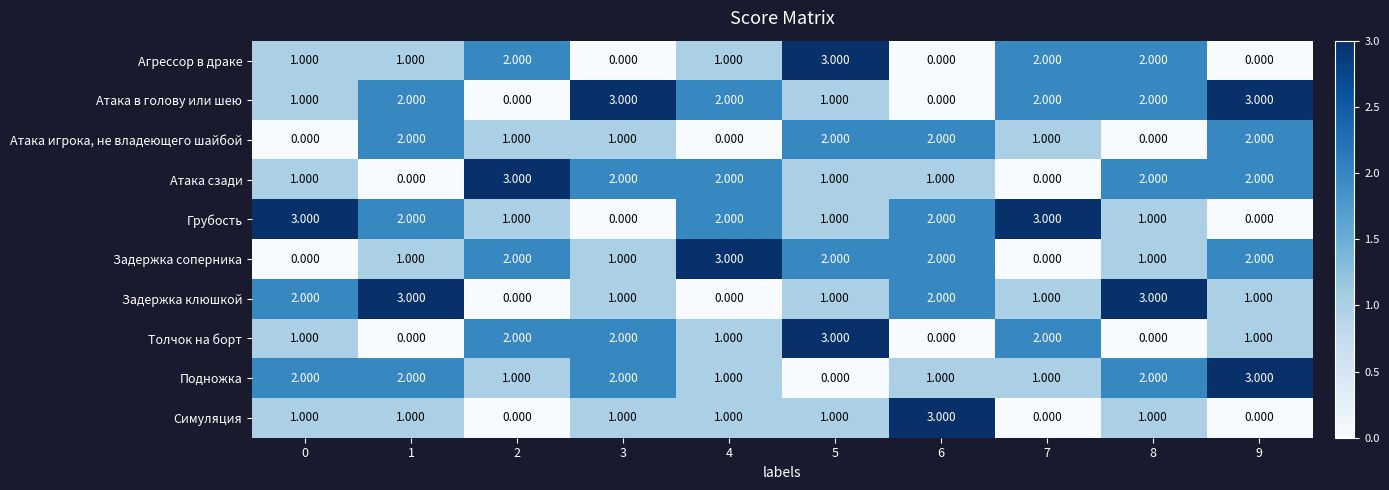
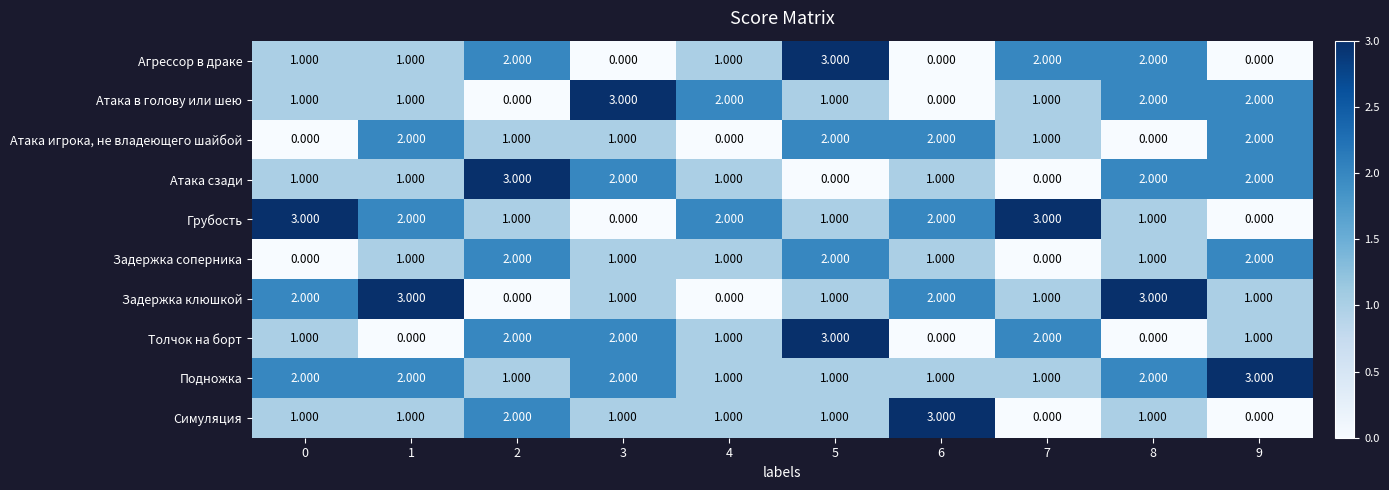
  {
    "Агрессор в драке": {
      "0": 1.000,
      "1": 1.000,
      "2": 2.000,
      "3": 0.000,
      "4": 1.000,
      "5": 3.000,
      "6": 0.000,
      "7": 2.000,
      "8": 2.000,
      "9": 0.000
    },
    "Атака в голову или шею": {
      "0": 1.000,
-     "1": 2.000,
+     "1": 1.000,
      "2": 0.000,
      "3": 3.000,
      "4": 2.000,
      "5": 1.000,
      "6": 0.000,
-     "7": 2.000,
+     "7": 1.000,
      "8": 2.000,
-     "9": 3.000
+     "9": 2.000
    },
    "Атака игрока, не владеющего шайбой": {
      "0": 0.000,
      "1": 2.000,
      "2": 1.000,
      "3": 1.000,
      "4": 0.000,
      "5": 2.000,
      "6": 2.000,
      "7": 1.000,
      "8": 0.000,
      "9": 2.000
    },
    "Атака сзади": {
      "0": 1.000,
-     "1": 0.000,
+     "1": 1.000,
      "2": 3.000,
      "3": 2.000,
-     "4": 2.000,
-     "5": 1.000,
+     "4": 1.000,
+     "5": 0.000,
      "6": 1.000,
      "7": 0.000,
      "8": 2.000,
      "9": 2.000
    },
    "Грубость": {
      "0": 3.000,
      "1": 2.000,
      "2": 1.000,
      "3": 0.000,
      "4": 2.000,
      "5": 1.000,
      "6": 2.000,
      "7": 3.000,
      "8": 1.000,
      "9": 0.000
    },
    "Задержка соперника": {
      "0": 0.000,
      "1": 1.000,
      "2": 2.000,
      "3": 1.000,
-     "4": 3.000,
+     "4": 1.000,
      "5": 2.000,
-     "6": 2.000,
+     "6": 1.000,
      "7": 0.000,
      "8": 1.000,
      "9": 2.000
    },
    "Задержка клюшкой": {
      "0": 2.000,
      "1": 3.000,
      "2": 0.000,
      "3": 1.000,
      "4": 0.000,
      "5": 1.000,
      "6": 2.000,
      "7": 1.000,
      "8": 3.000,
      "9": 1.000
    },
    "Толчок на борт": {
      "0": 1.000,
      "1": 0.000,
      "2": 2.000,
      "3": 2.000,
      "4": 1.000,
      "5": 3.000,
      "6": 0.000,
      "7": 2.000,
      "8": 0.000,
      "9": 1.000
    },
    "Подножка": {
      "0": 2.000,
      "1": 2.000,
      "2": 1.000,
      "3": 2.000,
      "4": 1.000,
-     "5": 0.000,
+     "5": 1.000,
      "6": 1.000,
      "7": 1.000,
      "8": 2.000,
      "9": 3.000
    },
    "Симуляция": {
      "0": 1.000,
      "1": 1.000,
-     "2": 0.000,
+     "2": 2.000,
      "3": 1.000,
      "4": 1.000,
      "5": 1.000,
      "6": 3.000,
      "7": 0.000,
      "8": 1.000,
      "9": 0.000
    }
  }
